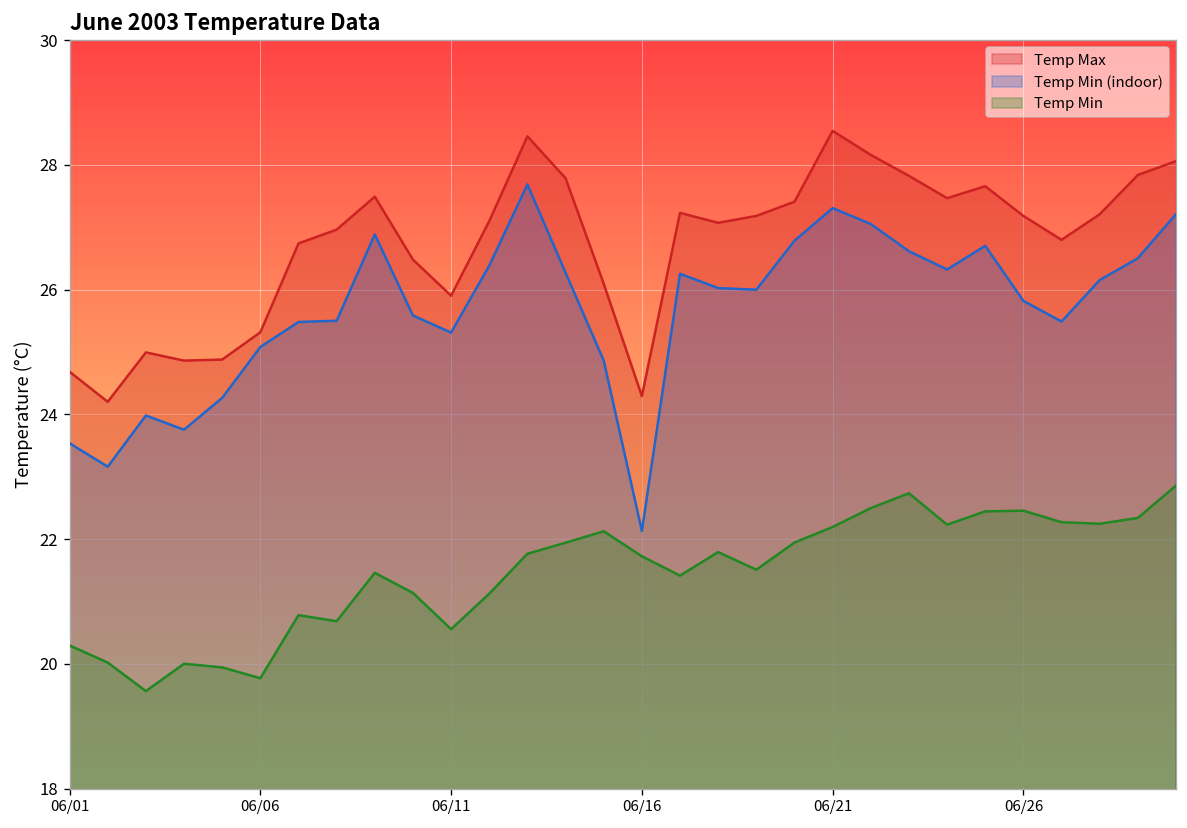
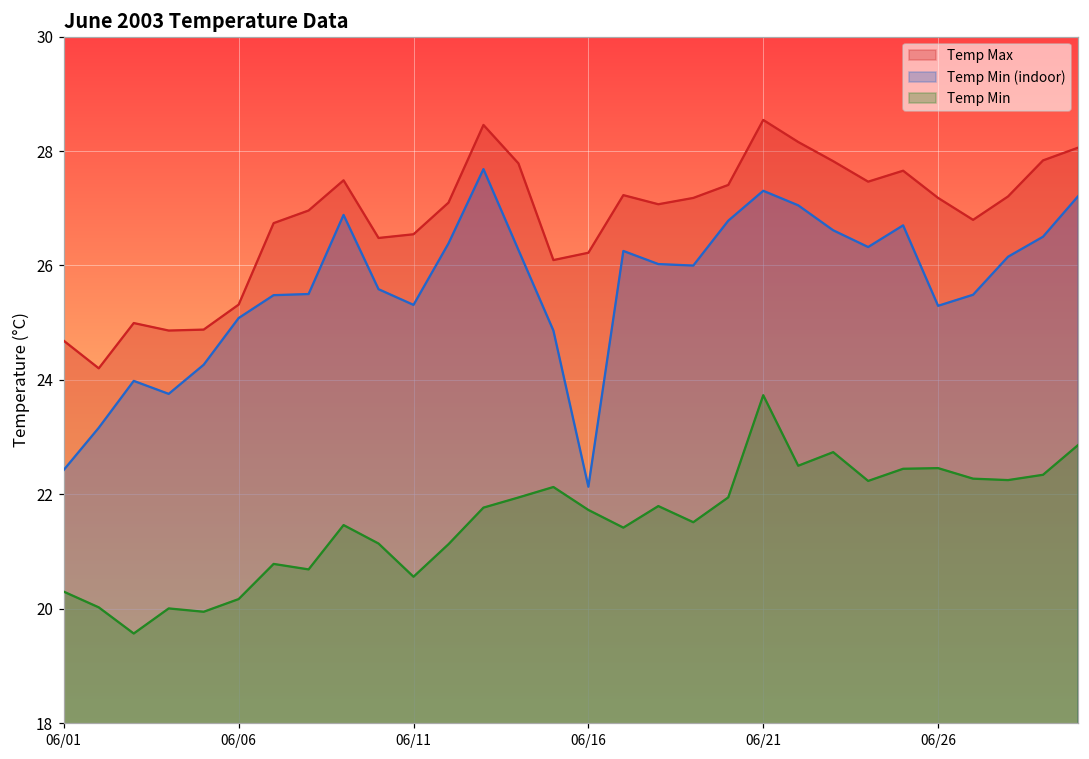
  {
    "Temp Max": {
      "06/01": 24.7,
      "06/06": 25.3,
-     "06/11": 25.9,
-     "06/16": 24.3,
+     "06/11": 26.5,
+     "06/16": 26.2,
      "06/21": 28.5,
      "06/26": 27.2
    },
    "Temp Min (indoor)": {
-     "06/01": 23.5,
+     "06/01": 22.4,
      "06/06": 25.1,
      "06/11": 25.3,
      "06/16": 22.1,
      "06/21": 27.3,
-     "06/26": 25.8
+     "06/26": 25.3
    },
    "Temp Min": {
      "06/01": 20.3,
-     "06/06": 19.8,
+     "06/06": 20.2,
      "06/11": 20.6,
      "06/16": 21.7,
-     "06/21": 22.2,
+     "06/21": 23.7,
      "06/26": 22.5
    }
  }
